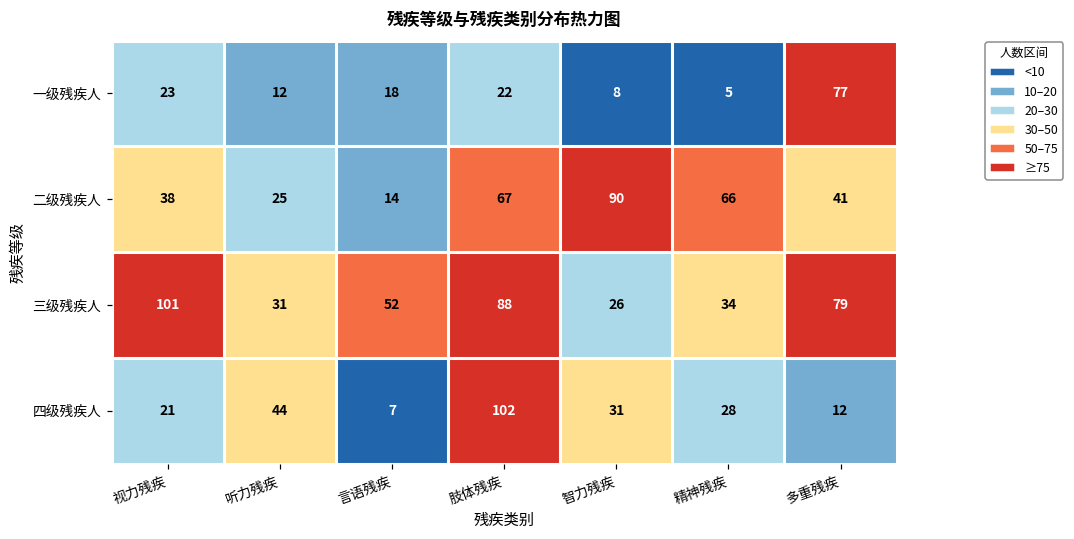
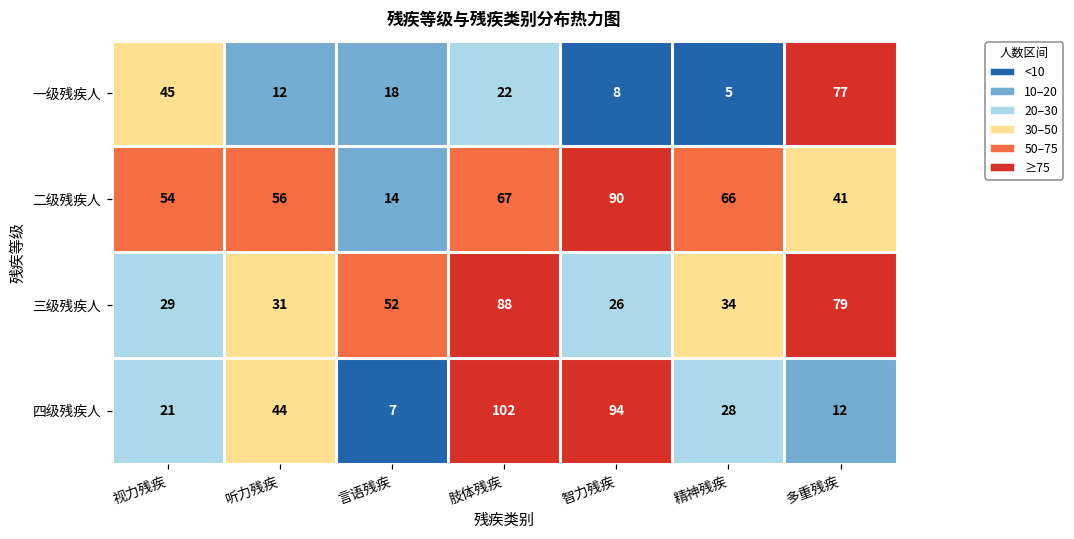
  {
    "一级残疾人": {
-     "视力残疾": 23,
+     "视力残疾": 45,
      "听力残疾": 12,
      "言语残疾": 18,
      "肢体残疾": 22,
      "智力残疾": 8,
      "精神残疾": 5,
      "多重残疾": 77
    },
    "二级残疾人": {
-     "视力残疾": 38,
-     "听力残疾": 25,
+     "视力残疾": 54,
+     "听力残疾": 56,
      "言语残疾": 14,
      "肢体残疾": 67,
      "智力残疾": 90,
      "精神残疾": 66,
      "多重残疾": 41
    },
    "三级残疾人": {
-     "视力残疾": 101,
+     "视力残疾": 29,
      "听力残疾": 31,
      "言语残疾": 52,
      "肢体残疾": 88,
      "智力残疾": 26,
      "精神残疾": 34,
      "多重残疾": 79
    },
    "四级残疾人": {
      "视力残疾": 21,
      "听力残疾": 44,
      "言语残疾": 7,
      "肢体残疾": 102,
-     "智力残疾": 31,
+     "智力残疾": 94,
      "精神残疾": 28,
      "多重残疾": 12
    }
  }
